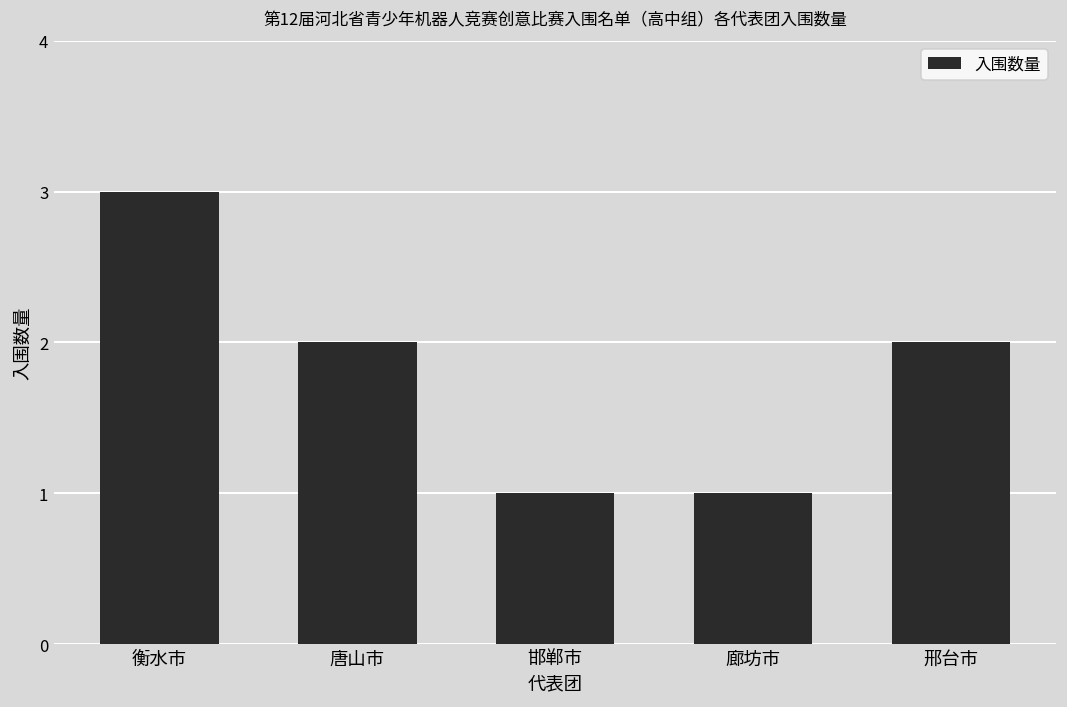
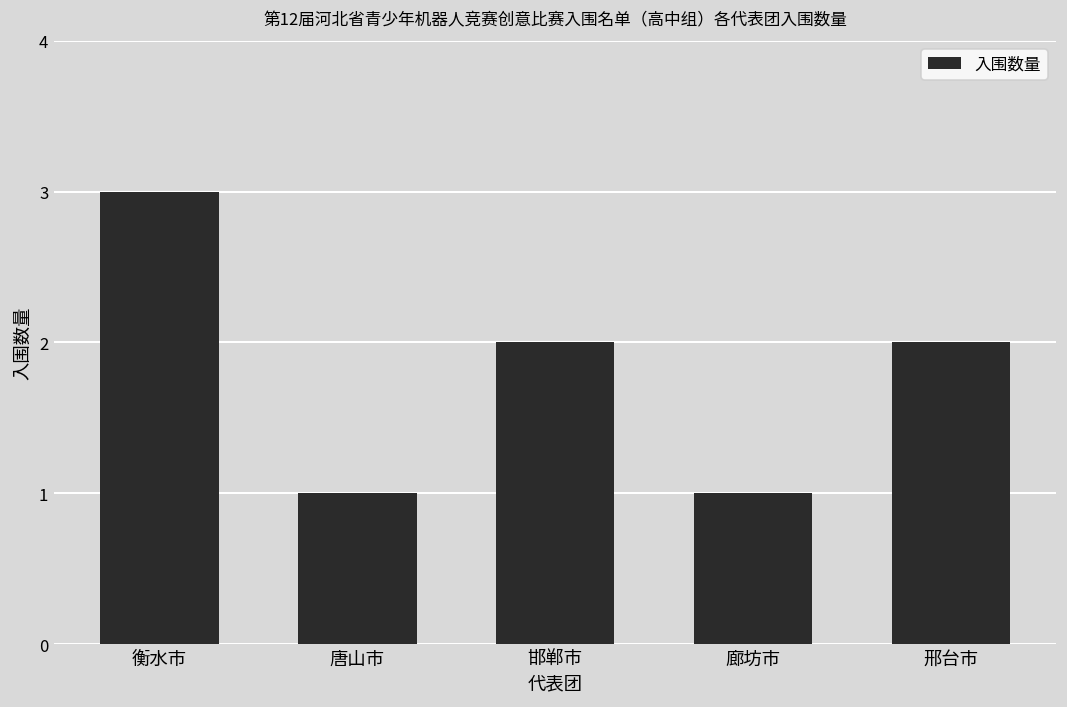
  {
    "衡水市": 3,
-   "唐山市": 2,
-   "邯郸市": 1,
+   "唐山市": 1,
+   "邯郸市": 2,
    "廊坊市": 1,
    "邢台市": 2
  }
